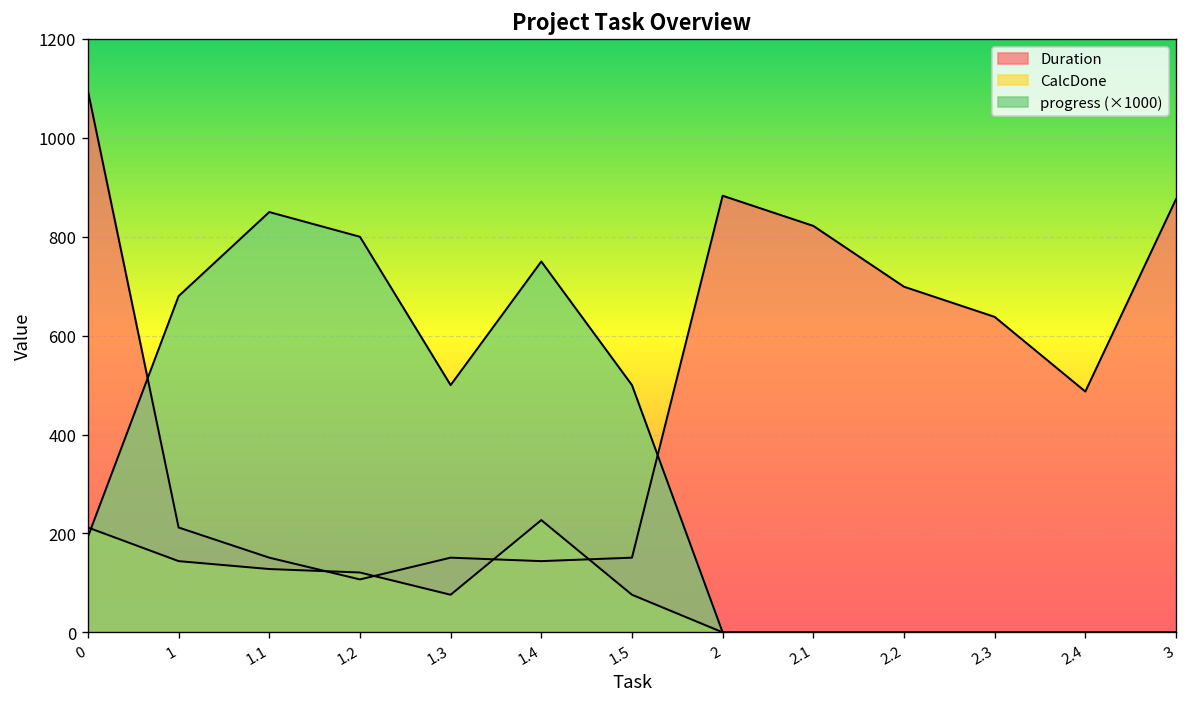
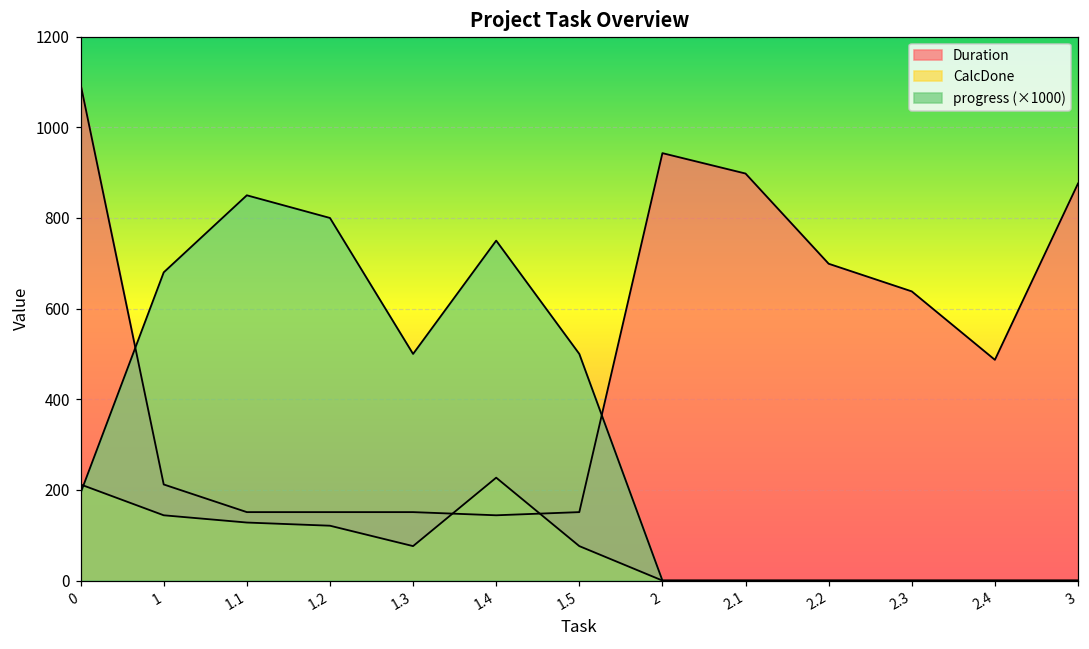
  {
    "Duration": {
      "0": 1100,
      "1": 210,
      "1.1": 150,
-     "1.2": 110,
+     "1.2": 150,
      "1.3": 150,
      "1.4": 140,
      "1.5": 150,
-     "2": 880,
-     "2.1": 820,
+     "2": 940,
+     "2.1": 900,
      "2.2": 700,
      "2.3": 640,
      "2.4": 490,
      "3": 880
    },
    "CalcDone": {
      "0": 210,
      "1": 140,
      "1.1": 130,
      "1.2": 120,
      "1.3": 80,
      "1.4": 230,
      "1.5": 80
    },
    "progress (×1000)": {
      "0": 190,
      "1": 680,
      "1.1": 850,
      "1.2": 800,
      "1.3": 500,
      "1.4": 750,
      "1.5": 500
    }
  }
